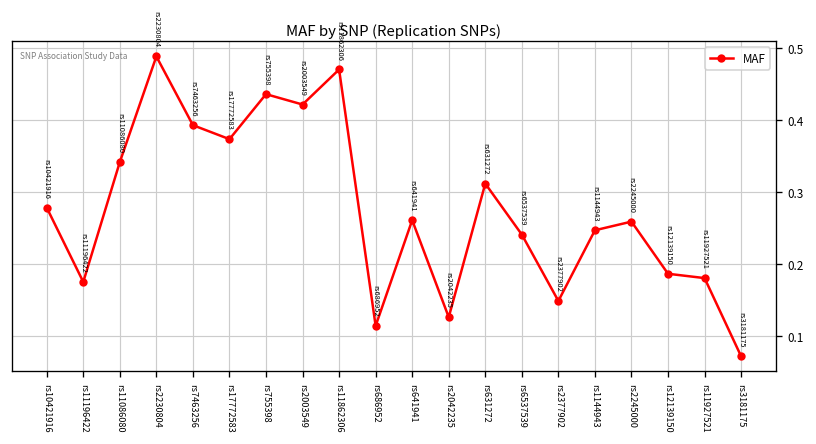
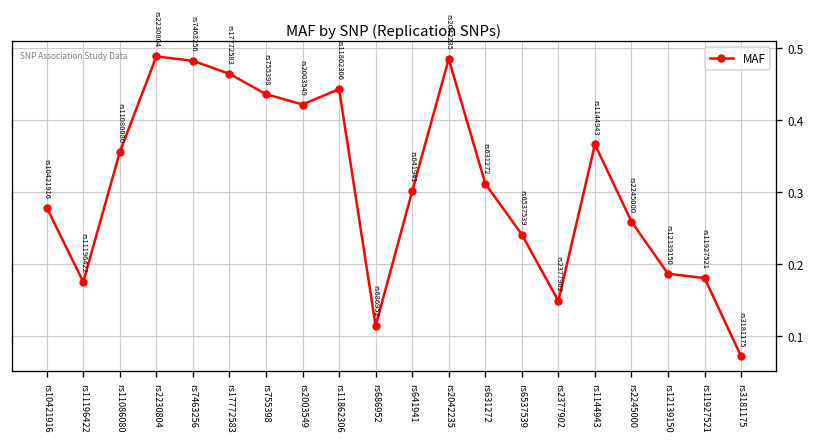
  {
    "rs10421916": 0.28,
    "rs11196422": 0.18,
-   "rs11086080": 0.34,
+   "rs11086080": 0.36,
    "rs2230804": 0.49,
-   "rs7463256": 0.39,
-   "rs17772583": 0.37,
+   "rs7463256": 0.48,
+   "rs17772583": 0.46,
    "rs755398": 0.44,
    "rs2003549": 0.42,
-   "rs11862306": 0.47,
+   "rs11862306": 0.44,
    "rs686952": 0.11,
-   "rs641941": 0.26,
-   "rs2042235": 0.13,
+   "rs641941": 0.30,
+   "rs2042235": 0.48,
    "rs631272": 0.31,
    "rs6537539": 0.24,
    "rs2377902": 0.15,
-   "rs1144943": 0.25,
+   "rs1144943": 0.37,
    "rs2245000": 0.26,
    "rs12139150": 0.19,
    "rs11927521": 0.18,
    "rs3181175": 0.07
  }
